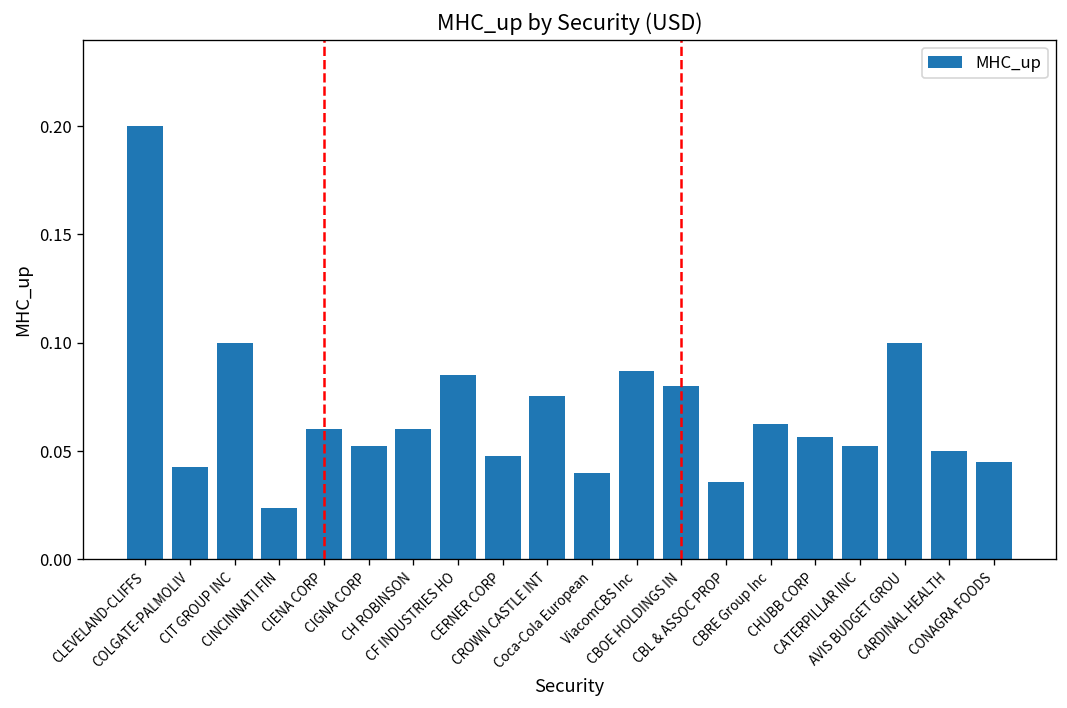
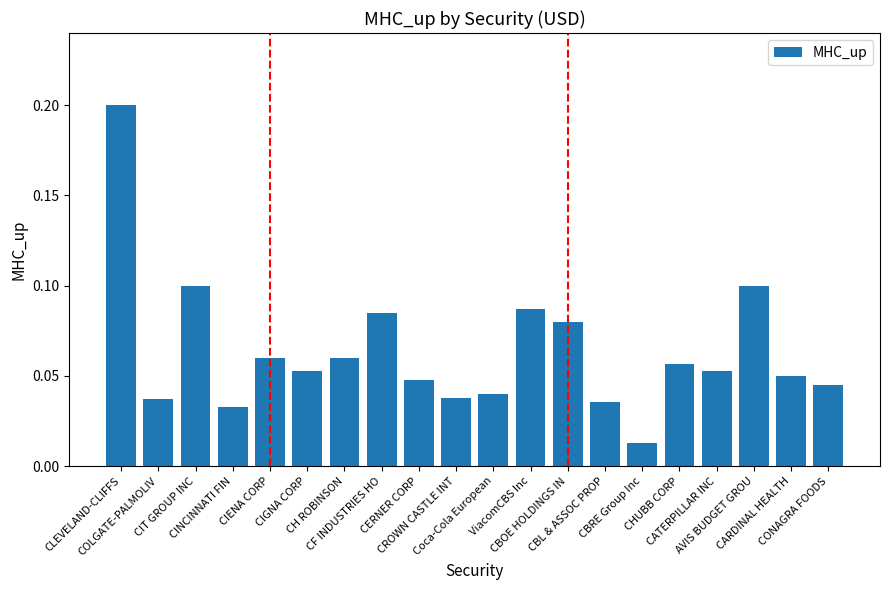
  {
    "CLEVELAND-CLIFFS": 0.200,
-   "COLGATE-PALMOLIV": 0.043,
+   "COLGATE-PALMOLIV": 0.037,
    "CIT GROUP INC": 0.100,
-   "CINCINNATI FIN": 0.024,
+   "CINCINNATI FIN": 0.033,
    "CIENA CORP": 0.060,
    "CIGNA CORP": 0.053,
    "CH ROBINSON": 0.060,
    "CF INDUSTRIES HO": 0.085,
    "CERNER CORP": 0.048,
-   "CROWN CASTLE INT": 0.075,
+   "CROWN CASTLE INT": 0.038,
    "Coca-Cola European": 0.040,
    "ViacomCBS Inc": 0.087,
    "CBOE HOLDINGS IN": 0.080,
    "CBL & ASSOC PROP": 0.036,
-   "CBRE Group Inc": 0.063,
+   "CBRE Group Inc": 0.013,
    "CHUBB CORP": 0.057,
    "CATERPILLAR INC": 0.053,
    "AVIS BUDGET GROU": 0.100,
    "CARDINAL HEALTH": 0.050,
    "CONAGRA FOODS": 0.045
  }
